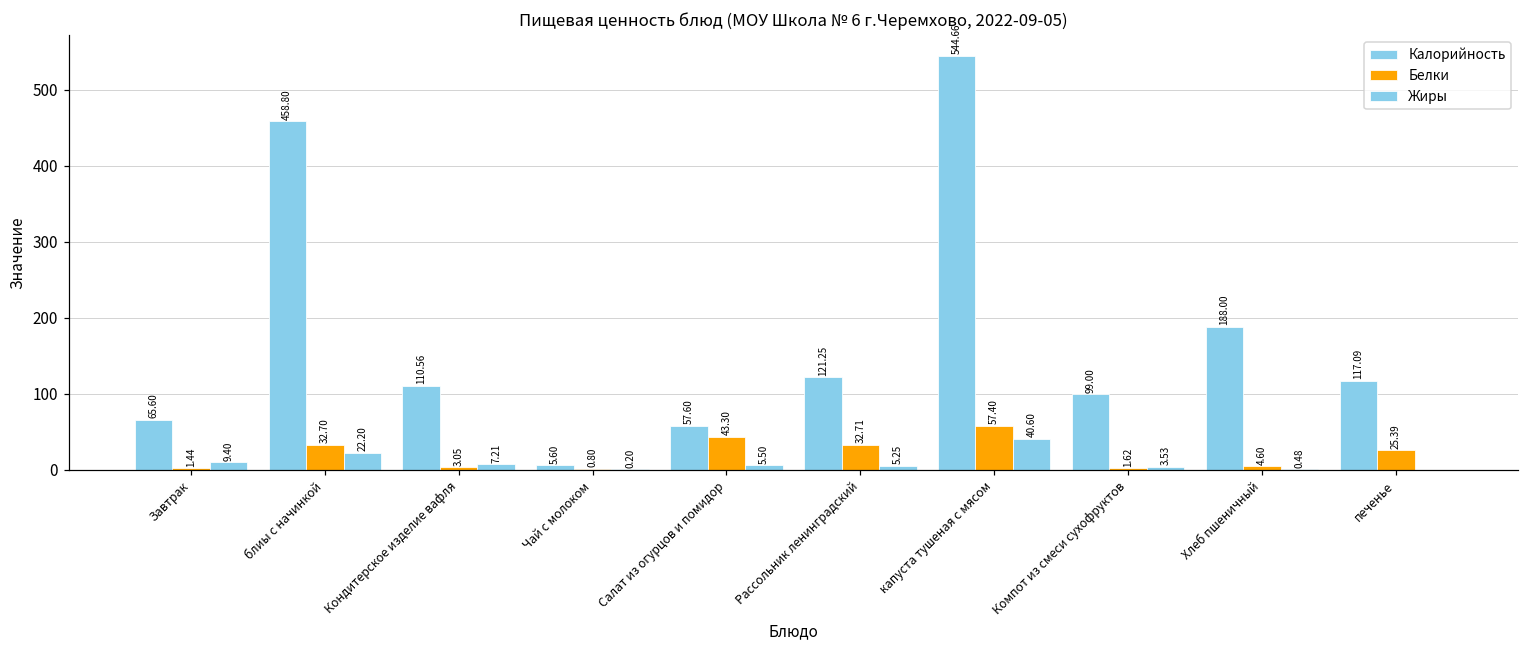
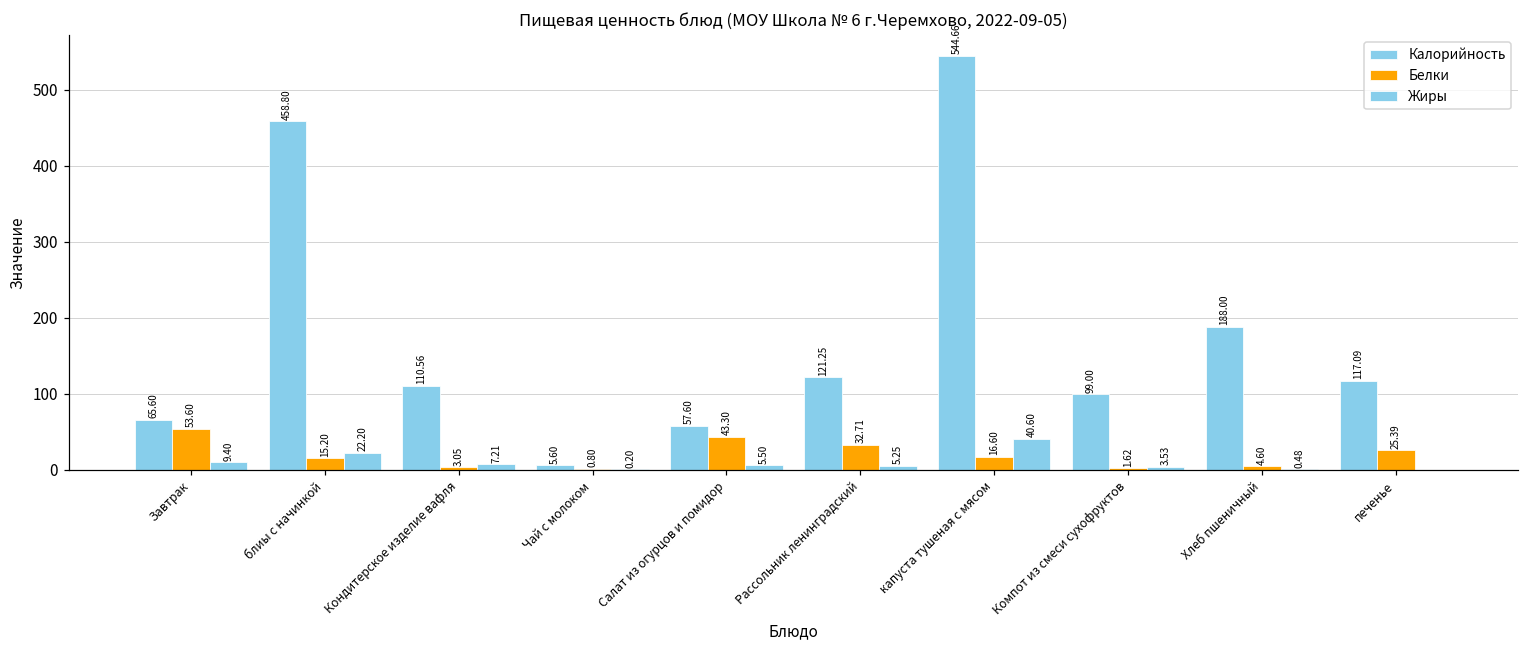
  {
    "Белки": {
-     "Завтрак": 1.44,
-     "блиы с начинкой": 32.70,
+     "Завтрак": 53.60,
+     "блиы с начинкой": 15.20,
      "Кондитерское изделие вафля": 3.05,
      "Чай с молоком": 0.80,
      "Салат из огурцов и помидор": 43.30,
      "Рассольник ленинградский": 32.71,
-     "капуста тушеная с мясом": 57.40,
+     "капуста тушеная с мясом": 16.60,
      "Компот из смеси сухофруктов": 1.62,
      "Хлеб пшеничный": 4.60,
      "печенье": 25.39
    }
  }
